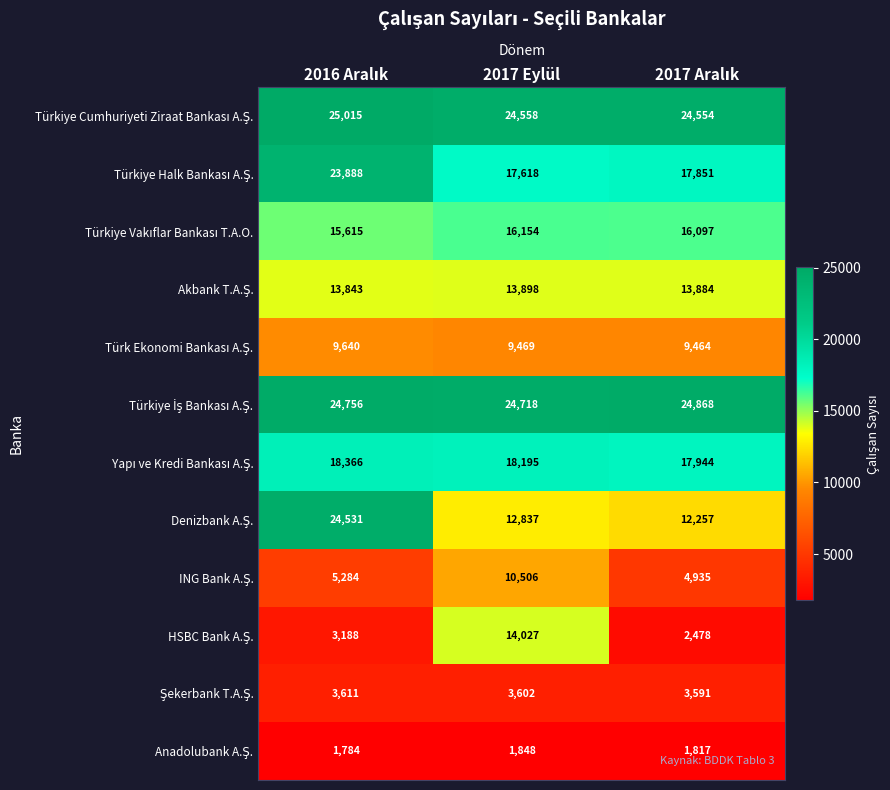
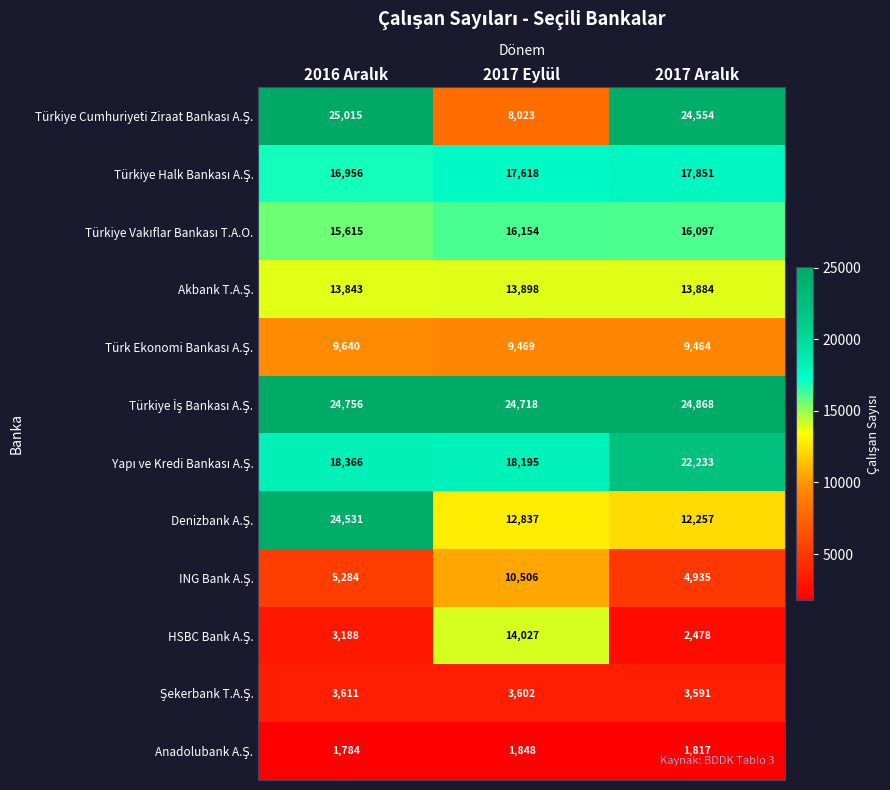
  {
    "Türkiye Cumhuriyeti Ziraat Bankası A.Ş.": {
      "2016 Aralık": "25,015",
-     "2017 Eylül": "24,558",
+     "2017 Eylül": "8,023",
      "2017 Aralık": "24,554"
    },
    "Türkiye Halk Bankası A.Ş.": {
-     "2016 Aralık": "23,888",
+     "2016 Aralık": "16,956",
      "2017 Eylül": "17,618",
      "2017 Aralık": "17,851"
    },
    "Türkiye Vakıflar Bankası T.A.O.": {
      "2016 Aralık": "15,615",
      "2017 Eylül": "16,154",
      "2017 Aralık": "16,097"
    },
    "Akbank T.A.Ş.": {
      "2016 Aralık": "13,843",
      "2017 Eylül": "13,898",
      "2017 Aralık": "13,884"
    },
    "Türk Ekonomi Bankası A.Ş.": {
      "2016 Aralık": "9,640",
      "2017 Eylül": "9,469",
      "2017 Aralık": "9,464"
    },
    "Türkiye İş Bankası A.Ş.": {
      "2016 Aralık": "24,756",
      "2017 Eylül": "24,718",
      "2017 Aralık": "24,868"
    },
    "Yapı ve Kredi Bankası A.Ş.": {
      "2016 Aralık": "18,366",
      "2017 Eylül": "18,195",
-     "2017 Aralık": "17,944"
+     "2017 Aralık": "22,233"
    },
    "Denizbank A.Ş.": {
      "2016 Aralık": "24,531",
      "2017 Eylül": "12,837",
      "2017 Aralık": "12,257"
    },
    "ING Bank A.Ş.": {
      "2016 Aralık": "5,284",
      "2017 Eylül": "10,506",
      "2017 Aralık": "4,935"
    },
    "HSBC Bank A.Ş.": {
      "2016 Aralık": "3,188",
      "2017 Eylül": "14,027",
      "2017 Aralık": "2,478"
    },
    "Şekerbank T.A.Ş.": {
      "2016 Aralık": "3,611",
      "2017 Eylül": "3,602",
      "2017 Aralık": "3,591"
    },
    "Anadolubank A.Ş.": {
      "2016 Aralık": "1,784",
      "2017 Eylül": "1,848"
    }
  }
